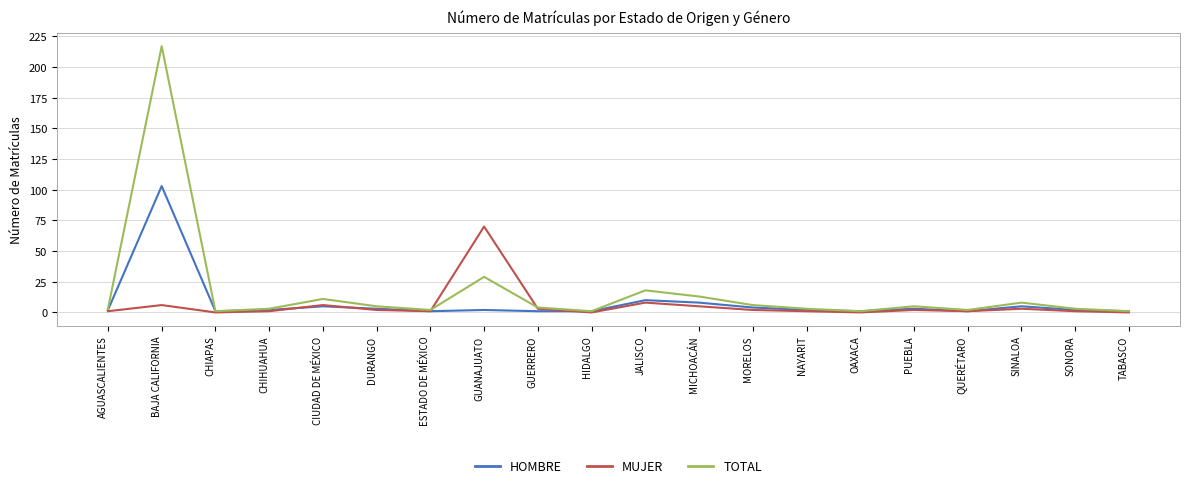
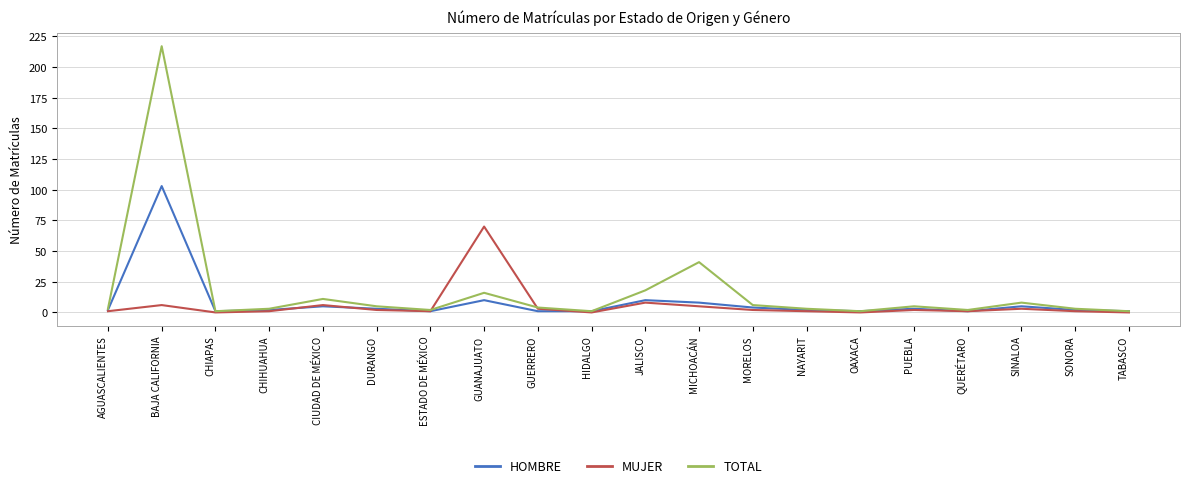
  {
    "HOMBRE": {
      "BAJA CALIFORNIA": 103,
-     "GUANAJUATO": 2,
+     "GUANAJUATO": 10,
      "MICHOACÁN": 8
    },
    "MUJER": {
      "BAJA CALIFORNIA": 6,
      "GUANAJUATO": 70,
      "MICHOACÁN": 5
    },
    "TOTAL": {
      "BAJA CALIFORNIA": 217,
      "CIUDAD DE MÉXICO": 11,
-     "GUANAJUATO": 29,
+     "GUANAJUATO": 16,
      "JALISCO": 18,
-     "MICHOACÁN": 13,
+     "MICHOACÁN": 41,
      "SINALOA": 8
    }
  }
